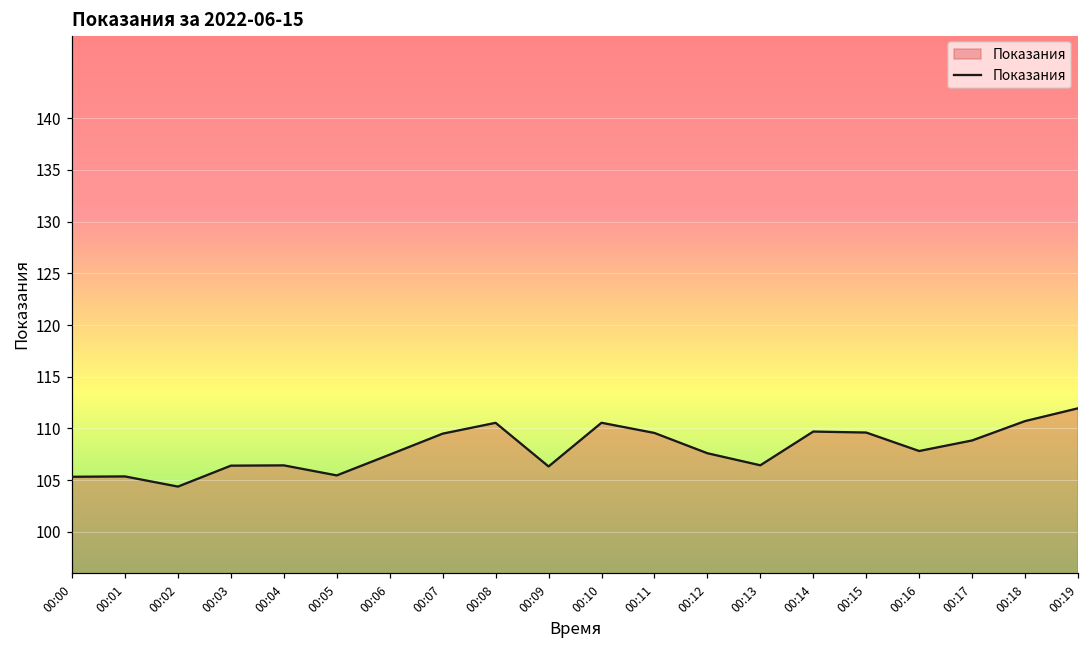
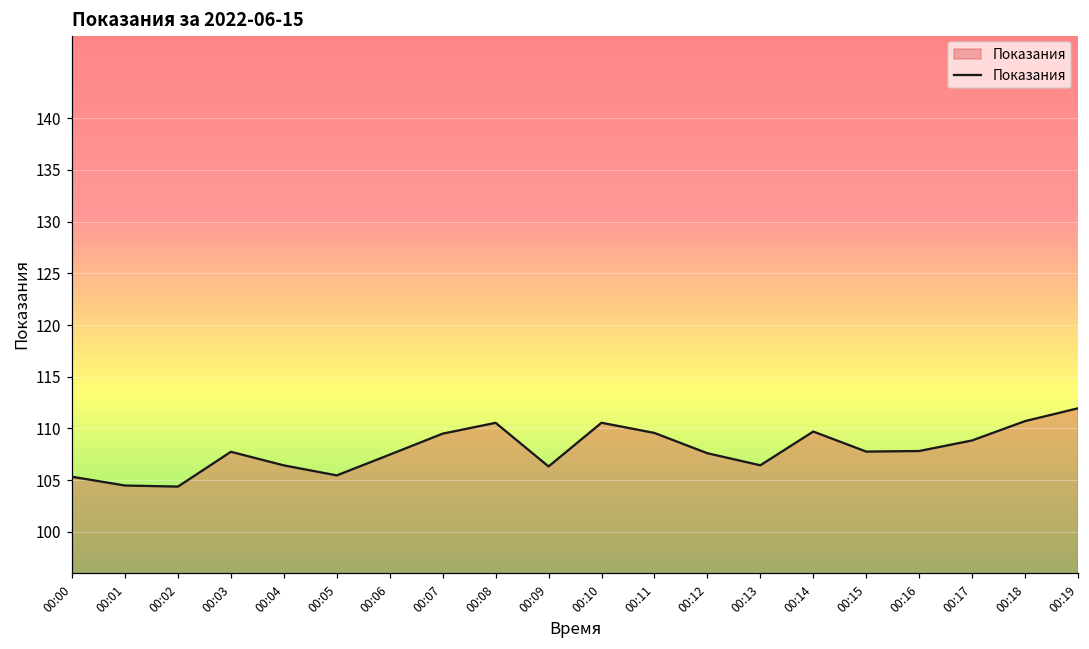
  {
    "00:00": 105,
-   "00:01": 105,
+   "00:01": 104,
    "00:02": 104,
-   "00:03": 106,
+   "00:03": 108,
    "00:04": 106,
    "00:05": 105,
    "00:06": 107,
    "00:07": 109,
    "00:08": 111,
    "00:09": 106,
    "00:10": 111,
    "00:11": 110,
    "00:12": 108,
    "00:13": 106,
    "00:14": 110,
-   "00:15": 110,
+   "00:15": 108,
    "00:16": 108,
    "00:17": 109,
    "00:18": 111,
    "00:19": 112
  }
